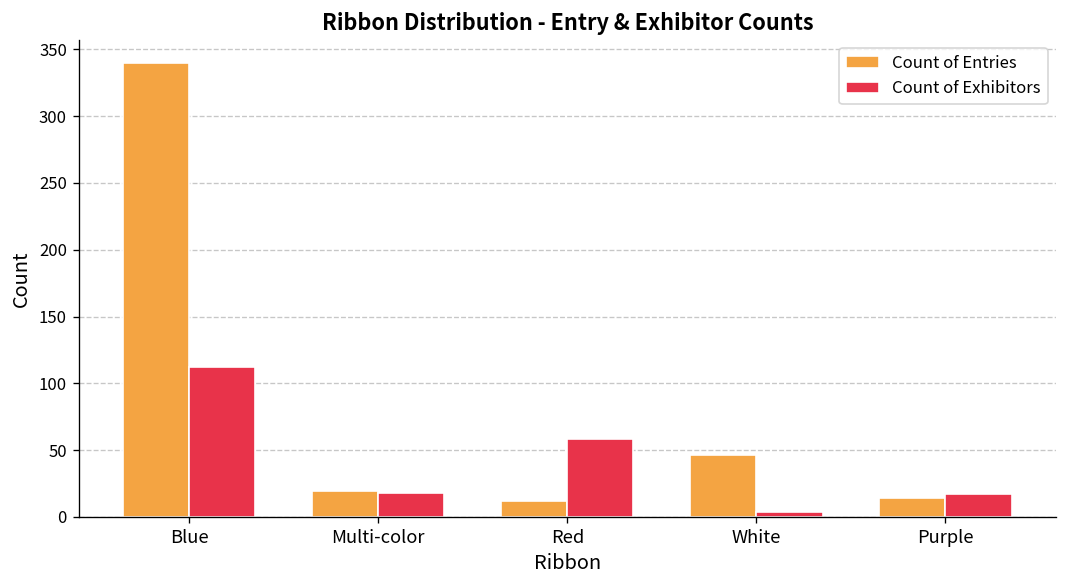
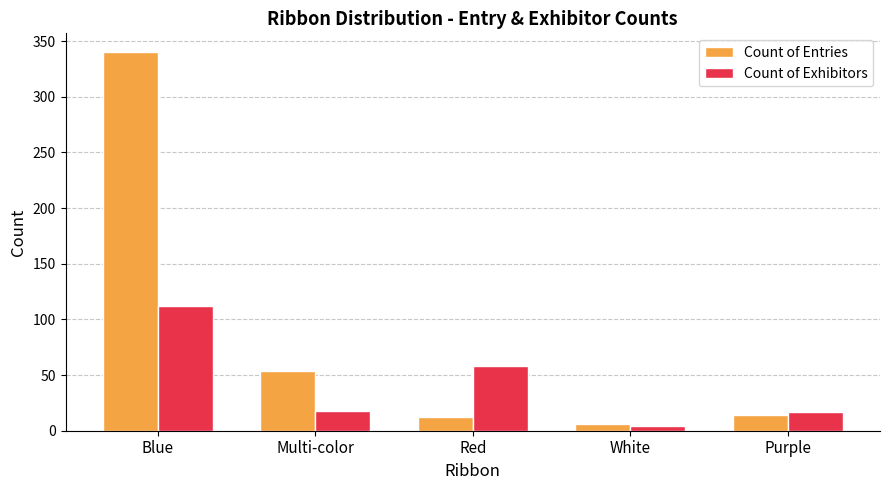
  {
    "Count of Entries": {
      "Blue": 340,
-     "Multi-color": 19,
+     "Multi-color": 54,
      "Red": 12,
-     "White": 46,
+     "White": 6,
      "Purple": 14
    },
    "Count of Exhibitors": {
      "Blue": 112,
      "Multi-color": 18,
      "Red": 58,
      "White": 4,
      "Purple": 17
    }
  }
